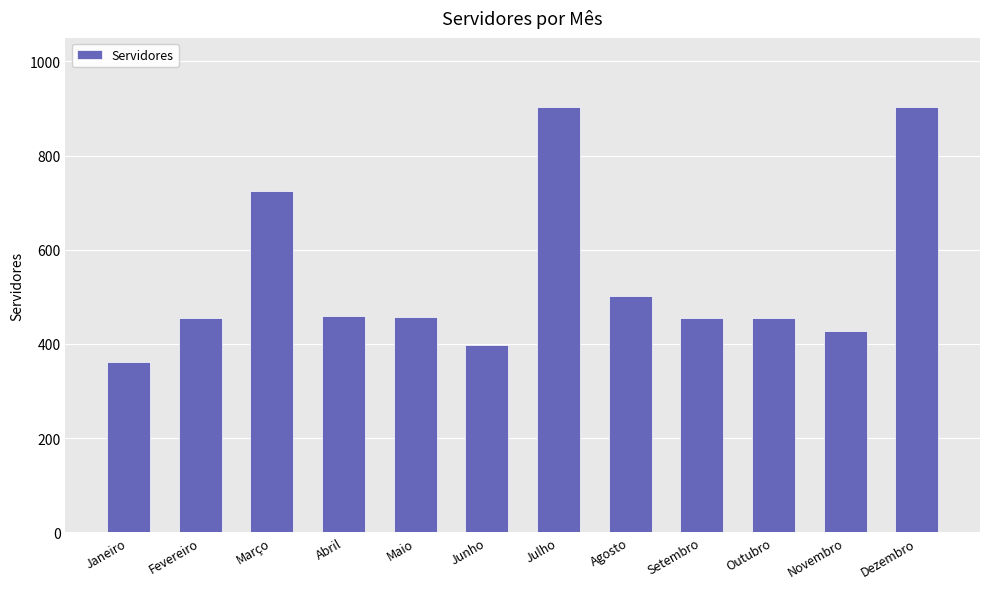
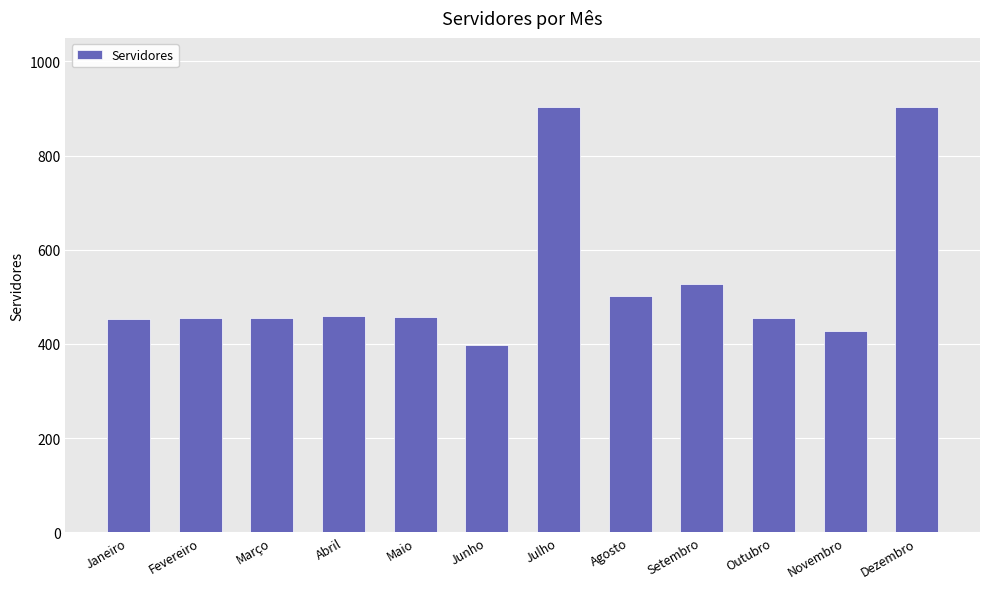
  {
-   "Janeiro": 360,
+   "Janeiro": 450,
    "Fevereiro": 460,
-   "Março": 730,
+   "Março": 460,
    "Abril": 460,
    "Maio": 460,
    "Junho": 400,
    "Julho": 900,
    "Agosto": 500,
-   "Setembro": 460,
+   "Setembro": 530,
    "Outubro": 450,
    "Novembro": 430,
    "Dezembro": 900
  }
